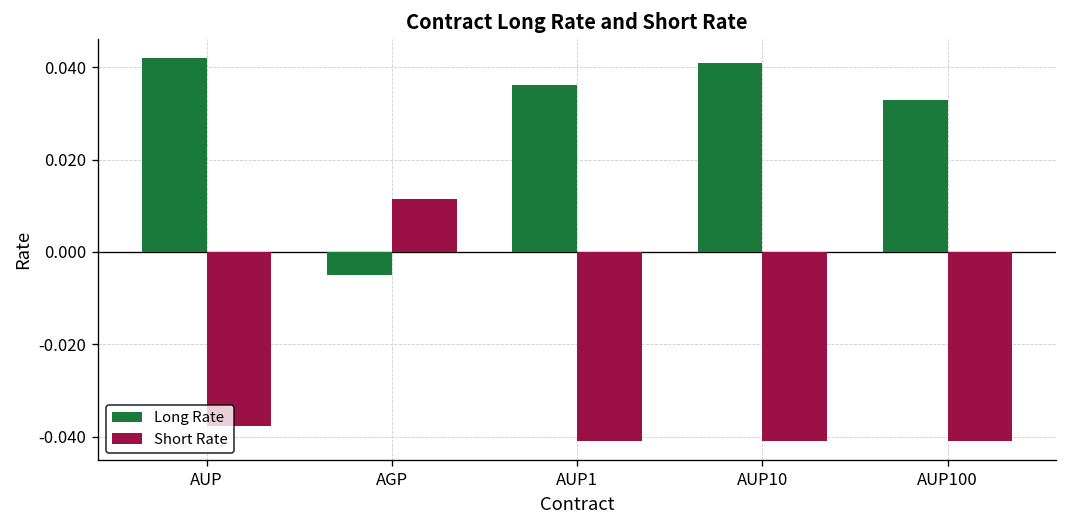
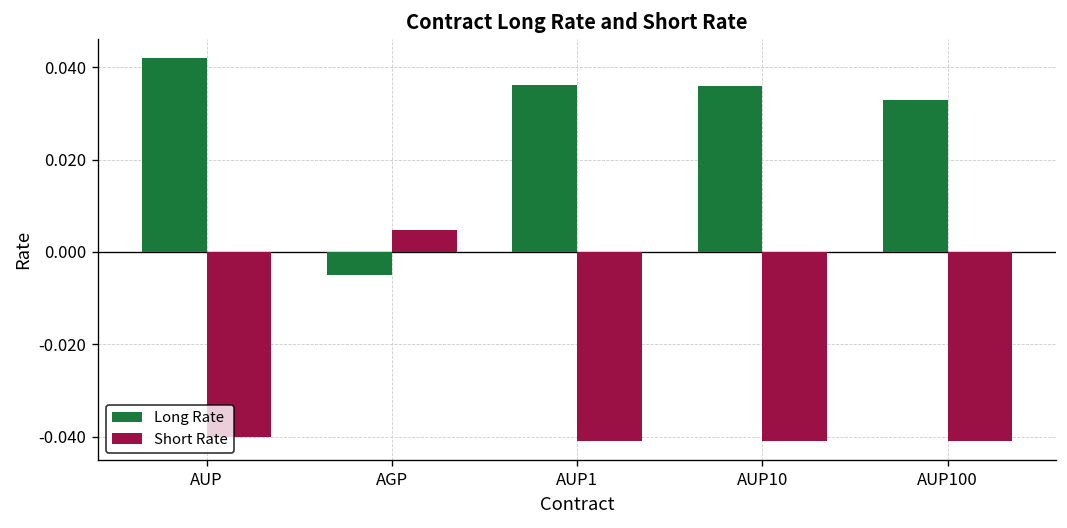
  {
    "Long Rate": {
      "AUP": 0.042,
      "AGP": -0.005,
      "AUP1": 0.036,
-     "AUP10": 0.041,
+     "AUP10": 0.036,
      "AUP100": 0.033
    },
    "Short Rate": {
-     "AUP": -0.038,
-     "AGP": 0.011,
+     "AUP": -0.040,
+     "AGP": 0.005,
      "AUP1": -0.041,
      "AUP10": -0.041,
      "AUP100": -0.041
    }
  }
